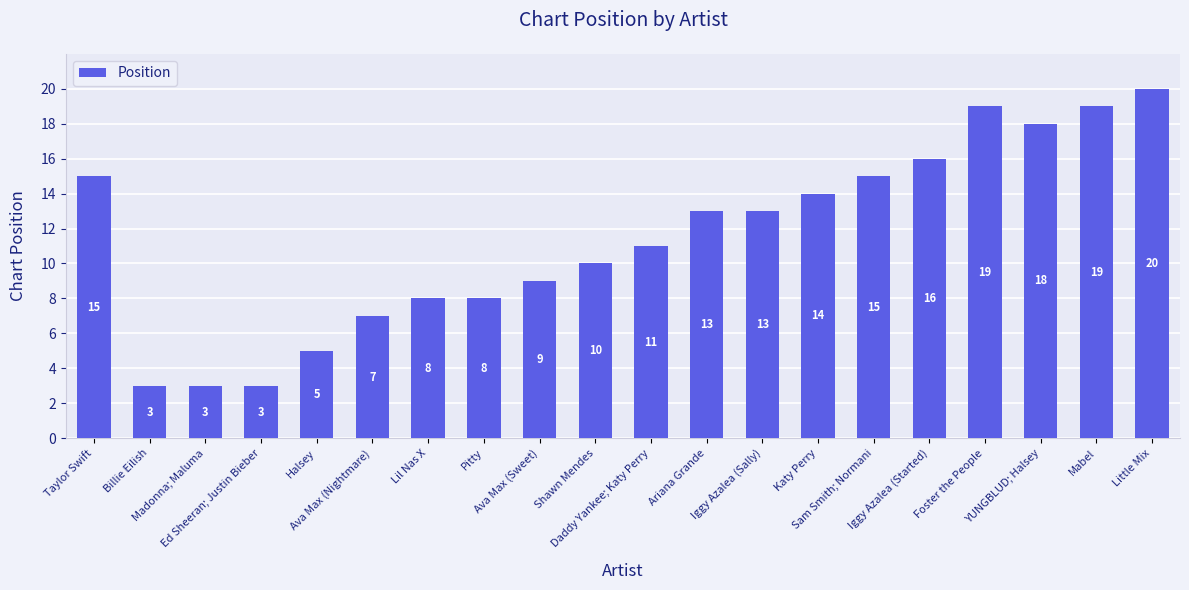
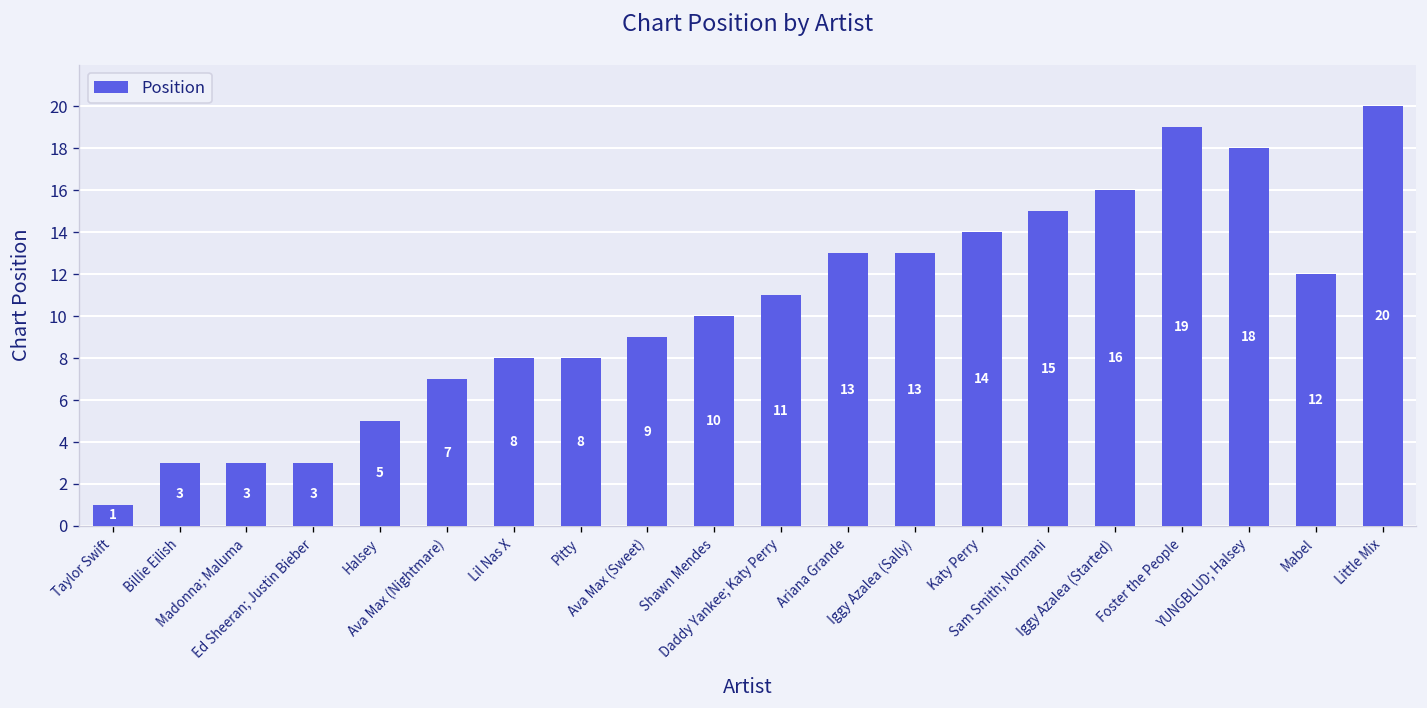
  {
-   "Taylor Swift": 15,
+   "Taylor Swift": 1,
    "Billie Eilish": 3,
    "Madonna; Maluma": 3,
    "Ed Sheeran; Justin Bieber": 3,
    "Halsey": 5,
    "Ava Max (Nightmare)": 7,
    "Lil Nas X": 8,
    "Pitty": 8,
    "Ava Max (Sweet)": 9,
    "Shawn Mendes": 10,
    "Daddy Yankee; Katy Perry": 11,
    "Ariana Grande": 13,
    "Iggy Azalea (Sally)": 13,
    "Katy Perry": 14,
    "Sam Smith; Normani": 15,
    "Iggy Azalea (Started)": 16,
    "Foster the People": 19,
    "YUNGBLUD; Halsey": 18,
-   "Mabel": 19,
+   "Mabel": 12,
    "Little Mix": 20
  }
